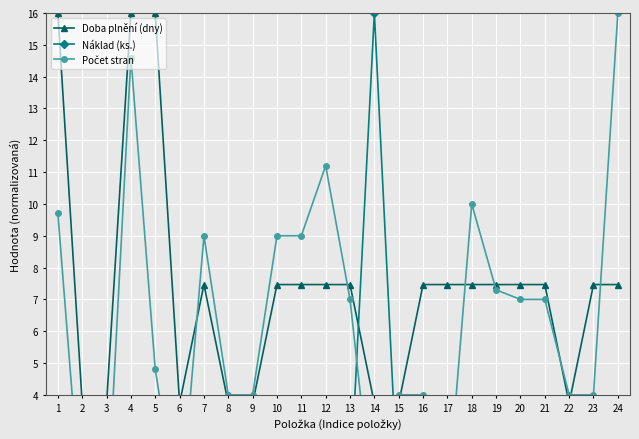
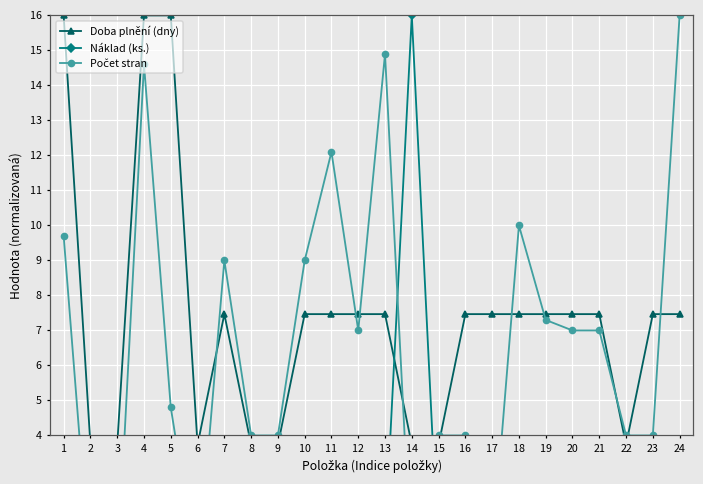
  {
    "Počet stran": {
      "1": 9.7,
      "5": 4.8,
      "7": 9.0,
      "8": 4.0,
      "9": 4.0,
      "10": 9.0,
-     "11": 9.0,
-     "12": 11.2,
-     "13": 7.0,
+     "11": 12.1,
+     "12": 7.0,
+     "13": 14.9,
      "15": 4.0,
      "16": 4.0,
      "18": 10.0,
      "19": 7.3,
      "20": 7.0,
      "21": 7.0,
      "22": 4.0,
      "23": 4.0,
      "24": 16.0
    }
  }
